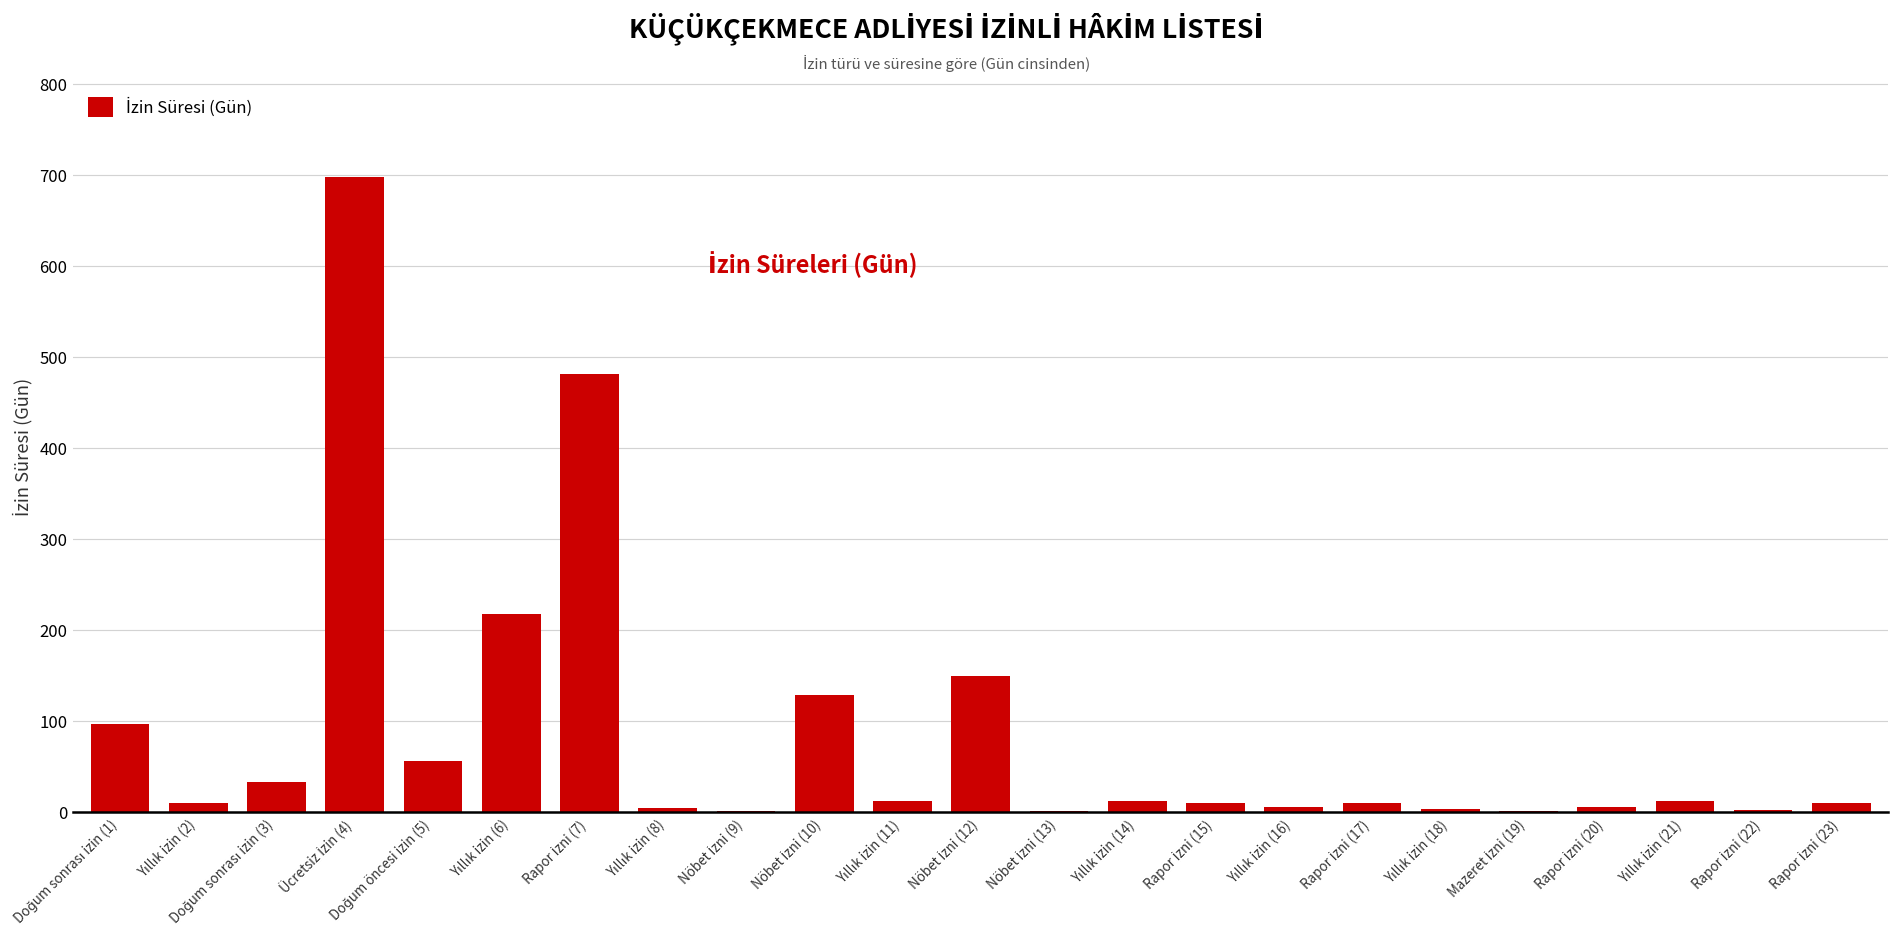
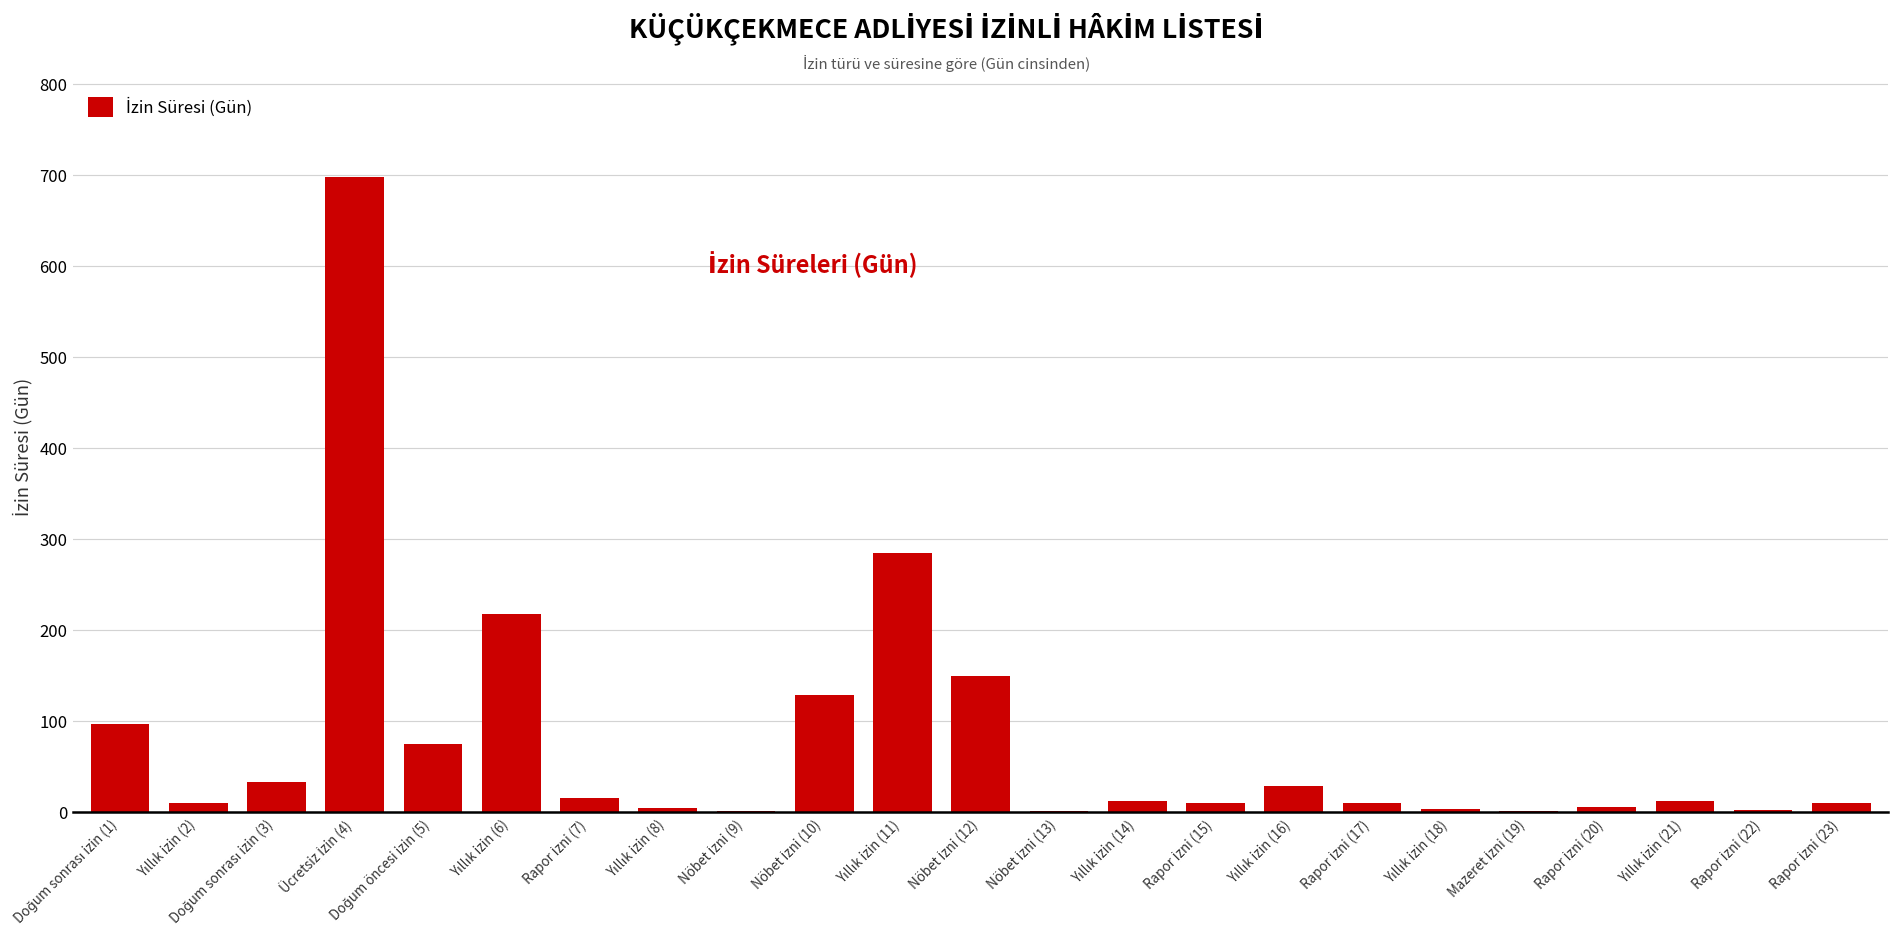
  {
    "Doğum sonrası izin (1)": 100,
    "Yıllık izin (2)": 10,
    "Doğum sonrası izin (3)": 30,
    "Ücretsiz İzin (4)": 700,
-   "Doğum öncesi izin (5)": 60,
+   "Doğum öncesi izin (5)": 80,
    "Yıllık izin (6)": 220,
-   "Rapor İzni (7)": 480,
+   "Rapor İzni (7)": 20,
    "Yıllık izin (8)": 0,
    "Nöbet İzni (10)": 130,
-   "Yıllık izin (11)": 10,
+   "Yıllık izin (11)": 290,
    "Nöbet İzni (12)": 150,
    "Yıllık izin (14)": 10,
    "Rapor İzni (15)": 10,
-   "Yıllık izin (16)": 10,
+   "Yıllık izin (16)": 30,
    "Rapor İzni (17)": 10,
    "Rapor İzni (20)": 10,
    "Yıllık izin (21)": 10,
    "Rapor İzni (23)": 10
  }
